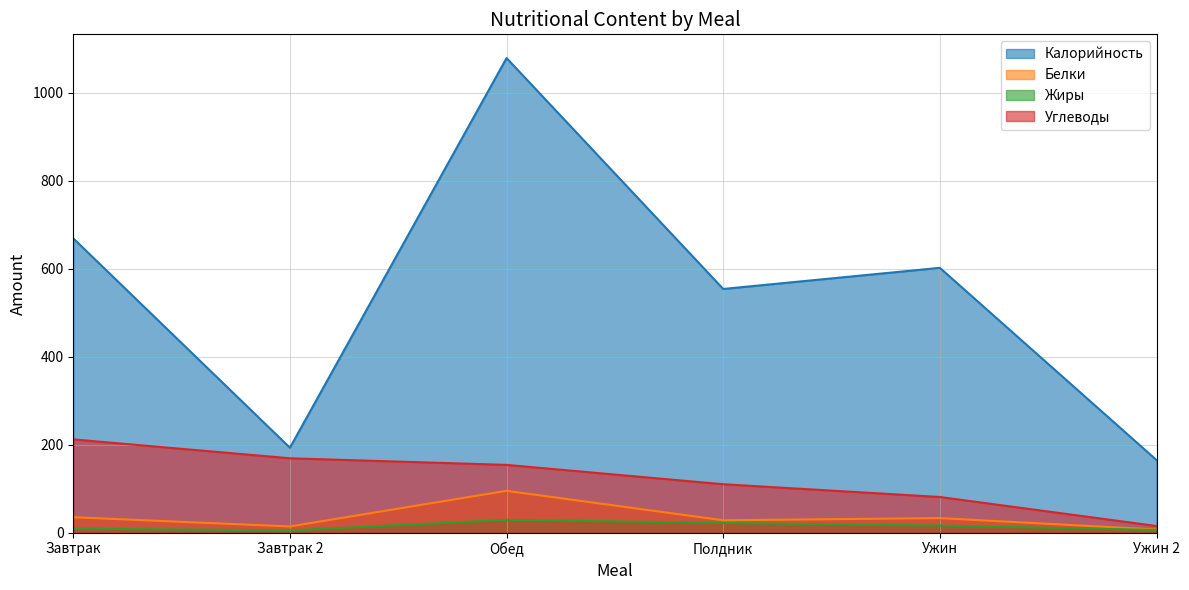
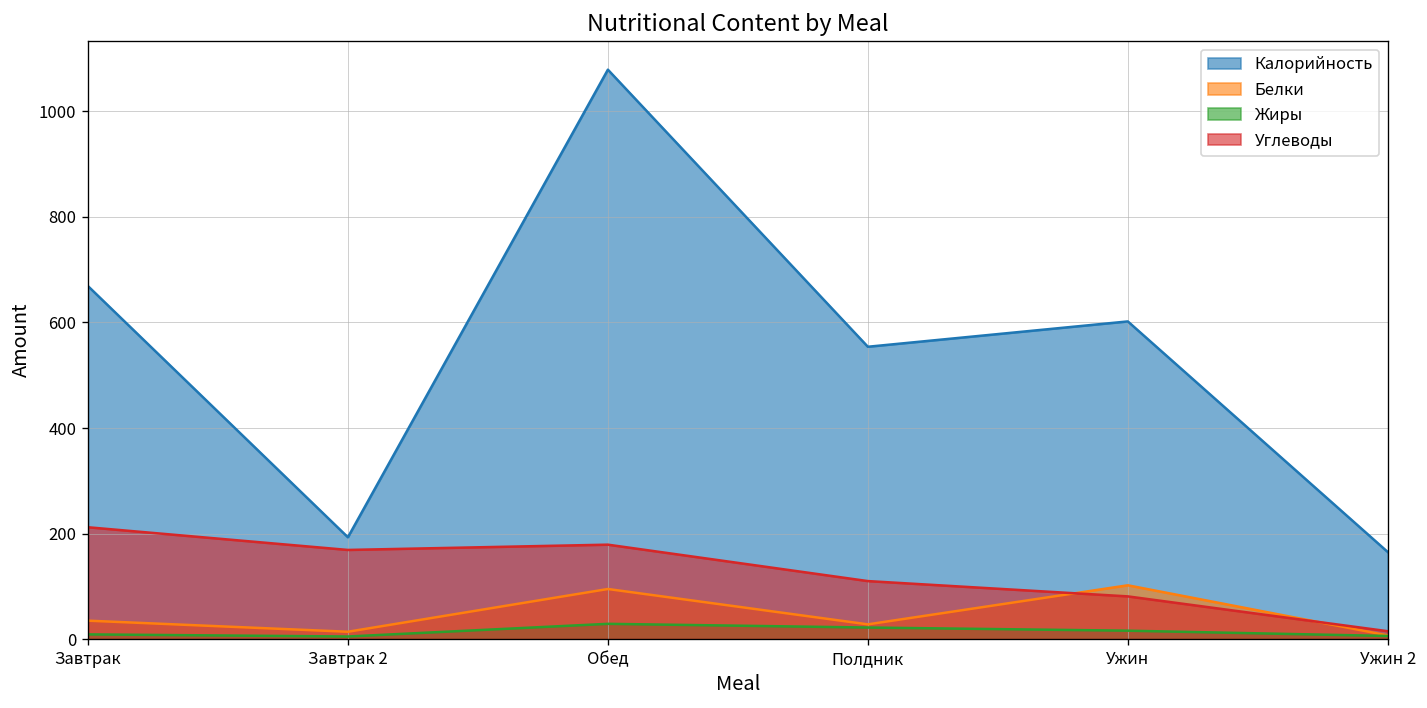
  {
    "Калорийность": {
      "Завтрак": 670,
      "Завтрак 2": 190,
      "Обед": 1080,
      "Полдник": 550,
      "Ужин": 600,
      "Ужин 2": 170
    },
    "Белки": {
      "Завтрак": 40,
      "Завтрак 2": 10,
      "Обед": 100,
      "Полдник": 30,
-     "Ужин": 30
+     "Ужин": 100
    },
    "Жиры": {
      "Завтрак": 10,
      "Завтрак 2": 10,
      "Обед": 30,
      "Полдник": 20,
      "Ужин": 20
    },
    "Углеводы": {
      "Завтрак": 210,
      "Завтрак 2": 170,
-     "Обед": 150,
+     "Обед": 180,
      "Полдник": 110,
      "Ужин": 80,
      "Ужин 2": 20
    }
  }
